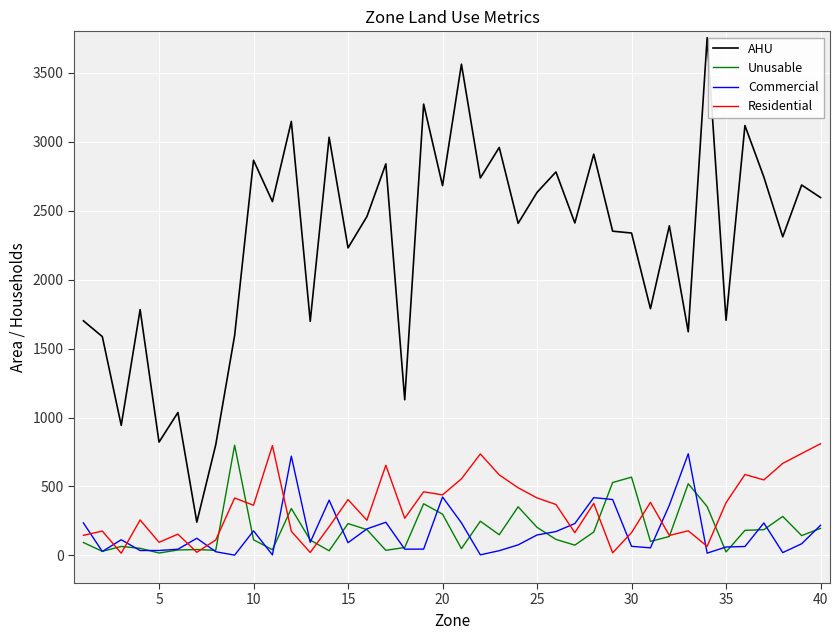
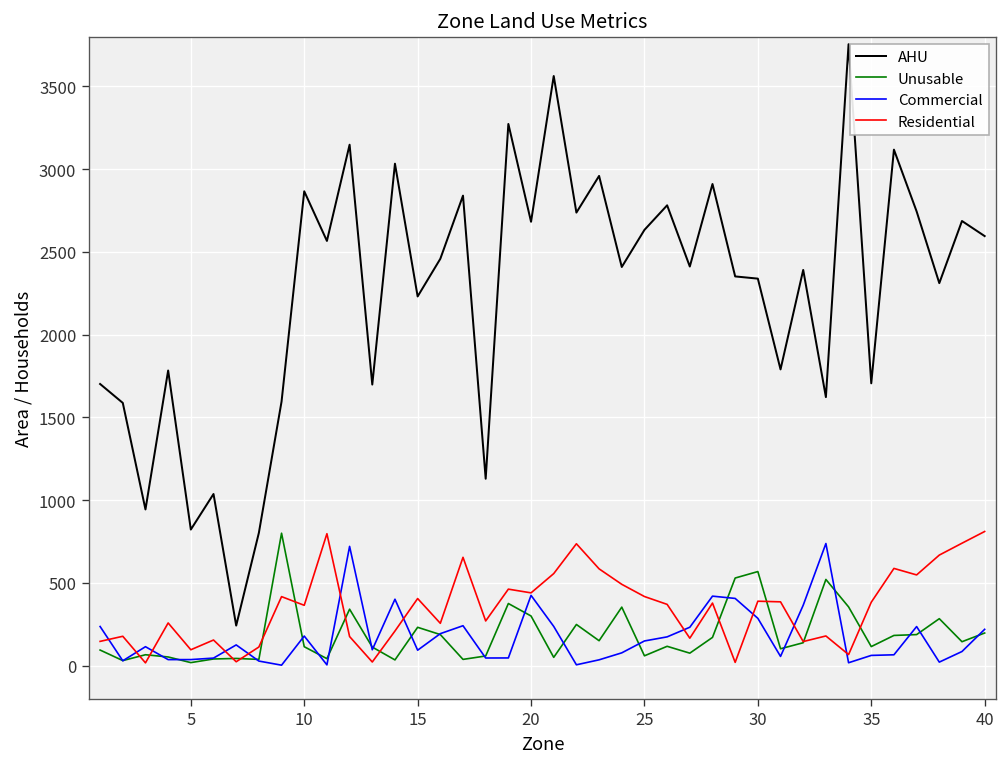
  {
    "AHU": {
      "5": 820,
      "10": 2870,
      "15": 2230,
      "20": 2680,
      "25": 2630,
      "30": 2340,
      "35": 1710,
      "40": 2590
    },
    "Unusable": {
      "10": 110,
      "15": 230,
      "20": 300,
-     "25": 200,
+     "25": 60,
      "30": 570,
-     "35": 30,
+     "35": 110,
      "40": 200
    },
    "Commercial": {
      "10": 180,
      "15": 90,
      "25": 150,
-     "30": 70,
+     "30": 290,
      "35": 60,
      "40": 220
    },
    "Residential": {
      "5": 100,
      "10": 360,
      "15": 400,
      "25": 420,
-     "30": 170,
+     "30": 390,
      "35": 380,
      "40": 810
    }
  }
